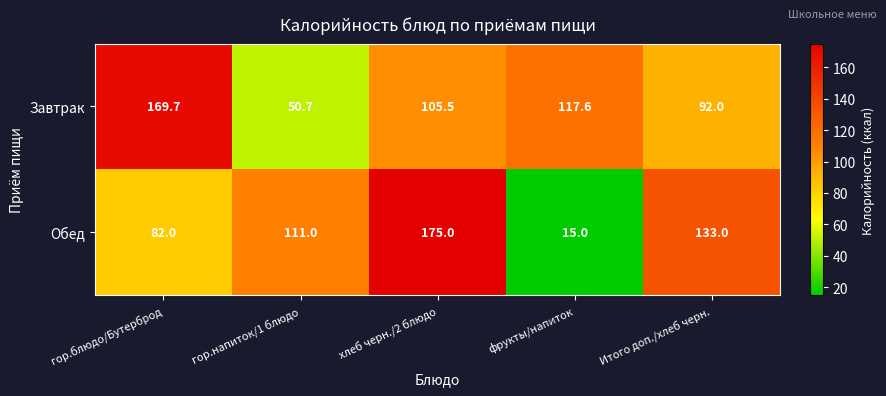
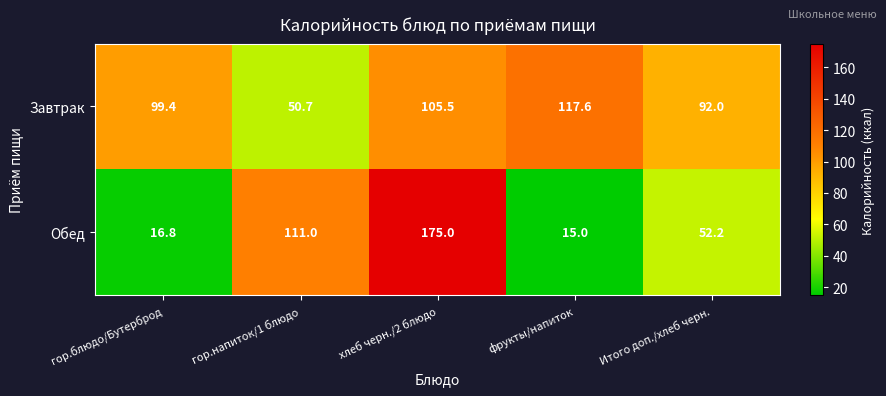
  {
    "Завтрак": {
-     "гор.блюдо/Бутерброд": 169.7,
+     "гор.блюдо/Бутерброд": 99.4,
      "гор.напиток/1 блюдо": 50.7,
      "хлеб черн./2 блюдо": 105.5,
      "фрукты/напиток": 117.6,
      "Итого доп./хлеб черн.": 92.0
    },
    "Обед": {
-     "гор.блюдо/Бутерброд": 82.0,
+     "гор.блюдо/Бутерброд": 16.8,
      "гор.напиток/1 блюдо": 111.0,
      "хлеб черн./2 блюдо": 175.0,
      "фрукты/напиток": 15.0,
-     "Итого доп./хлеб черн.": 133.0
+     "Итого доп./хлеб черн.": 52.2
    }
  }
